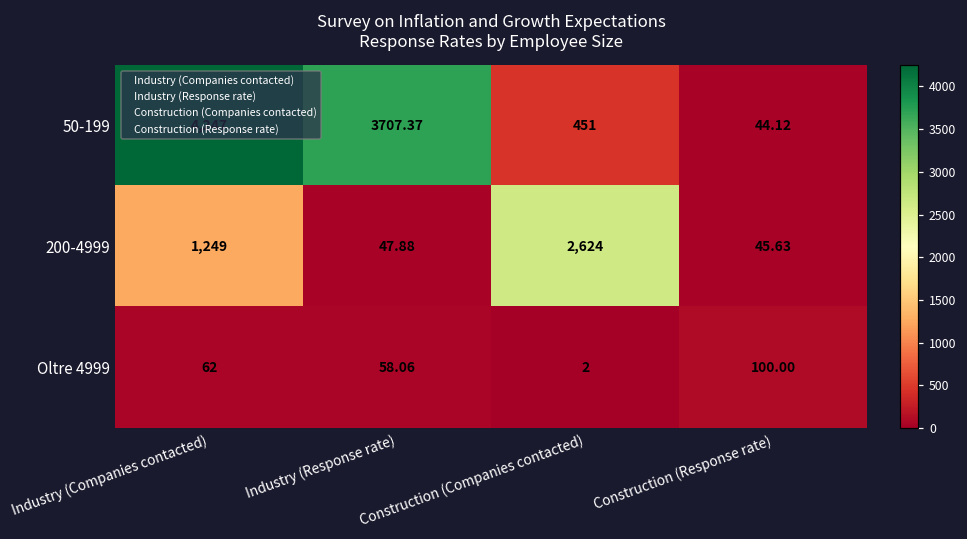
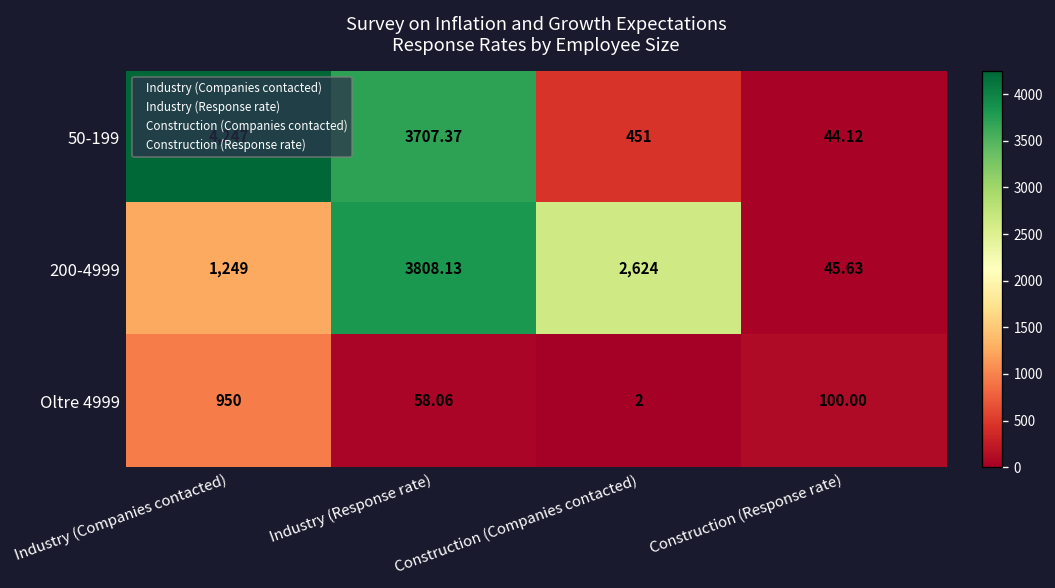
  {
    "50-199": {
      "Industry (Response rate)": "3707.37",
      "Construction (Companies contacted)": "451",
      "Construction (Response rate)": "44.12"
    },
    "200-4999": {
      "Industry (Companies contacted)": "1,249",
-     "Industry (Response rate)": "47.88",
+     "Industry (Response rate)": "3808.13",
      "Construction (Companies contacted)": "2,624",
      "Construction (Response rate)": "45.63"
    },
    "Oltre 4999": {
-     "Industry (Companies contacted)": "62",
+     "Industry (Companies contacted)": "950",
      "Industry (Response rate)": "58.06",
      "Construction (Companies contacted)": "2",
      "Construction (Response rate)": "100.00"
    }
  }
